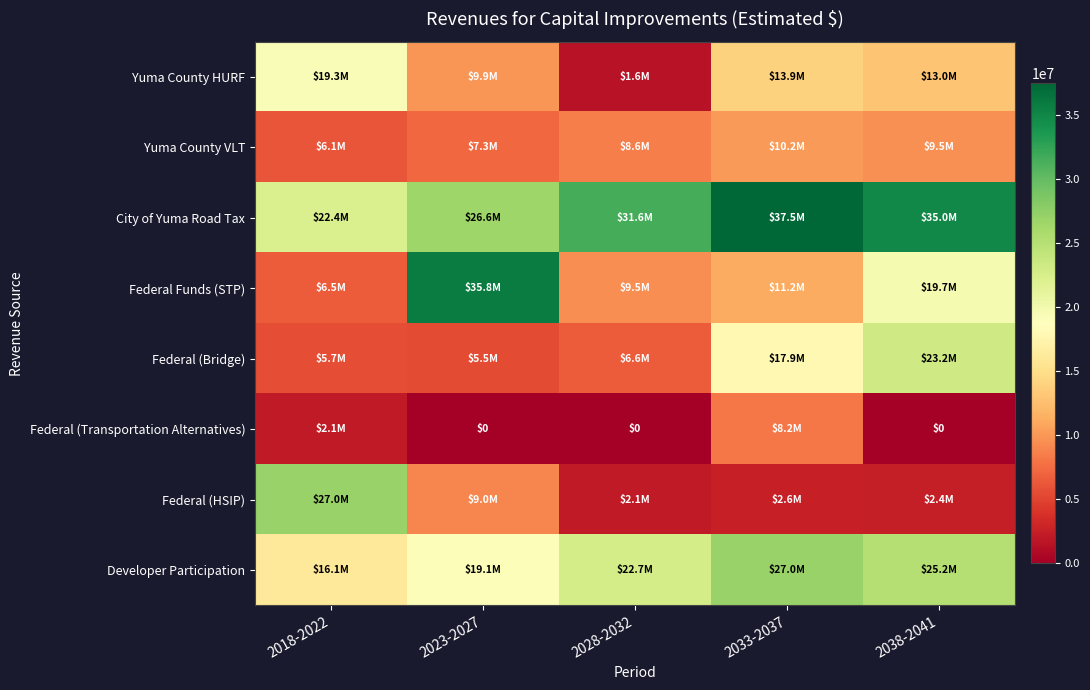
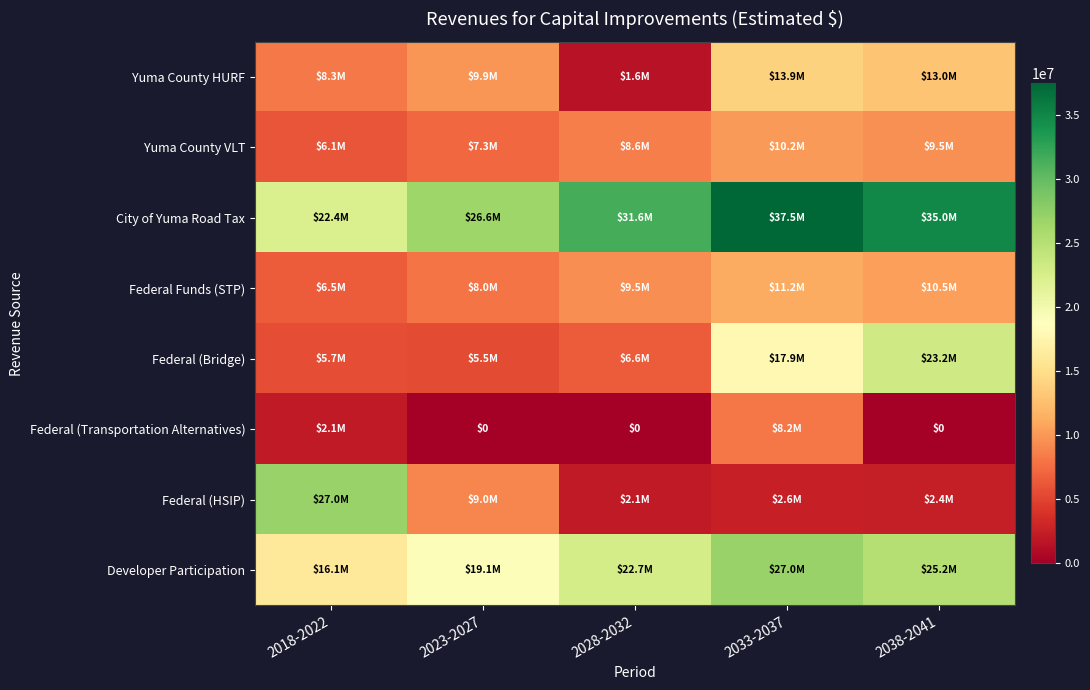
  {
    "Yuma County HURF": {
-     "2018-2022": "$19.3M",
+     "2018-2022": "$8.3M",
      "2023-2027": "$9.9M",
      "2028-2032": "$1.6M",
      "2033-2037": "$13.9M",
      "2038-2041": "$13.0M"
    },
    "Yuma County VLT": {
      "2018-2022": "$6.1M",
      "2023-2027": "$7.3M",
      "2028-2032": "$8.6M",
      "2033-2037": "$10.2M",
      "2038-2041": "$9.5M"
    },
    "City of Yuma Road Tax": {
      "2018-2022": "$22.4M",
      "2023-2027": "$26.6M",
      "2028-2032": "$31.6M",
      "2033-2037": "$37.5M",
      "2038-2041": "$35.0M"
    },
    "Federal Funds (STP)": {
      "2018-2022": "$6.5M",
-     "2023-2027": "$35.8M",
+     "2023-2027": "$8.0M",
      "2028-2032": "$9.5M",
      "2033-2037": "$11.2M",
-     "2038-2041": "$19.7M"
+     "2038-2041": "$10.5M"
    },
    "Federal (Bridge)": {
      "2018-2022": "$5.7M",
      "2023-2027": "$5.5M",
      "2028-2032": "$6.6M",
      "2033-2037": "$17.9M",
      "2038-2041": "$23.2M"
    },
    "Federal (Transportation Alternatives)": {
      "2018-2022": "$2.1M",
      "2023-2027": "$0",
      "2028-2032": "$0",
      "2033-2037": "$8.2M",
      "2038-2041": "$0"
    },
    "Federal (HSIP)": {
      "2018-2022": "$27.0M",
      "2023-2027": "$9.0M",
      "2028-2032": "$2.1M",
      "2033-2037": "$2.6M",
      "2038-2041": "$2.4M"
    },
    "Developer Participation": {
      "2018-2022": "$16.1M",
      "2023-2027": "$19.1M",
      "2028-2032": "$22.7M",
      "2033-2037": "$27.0M",
      "2038-2041": "$25.2M"
    }
  }
